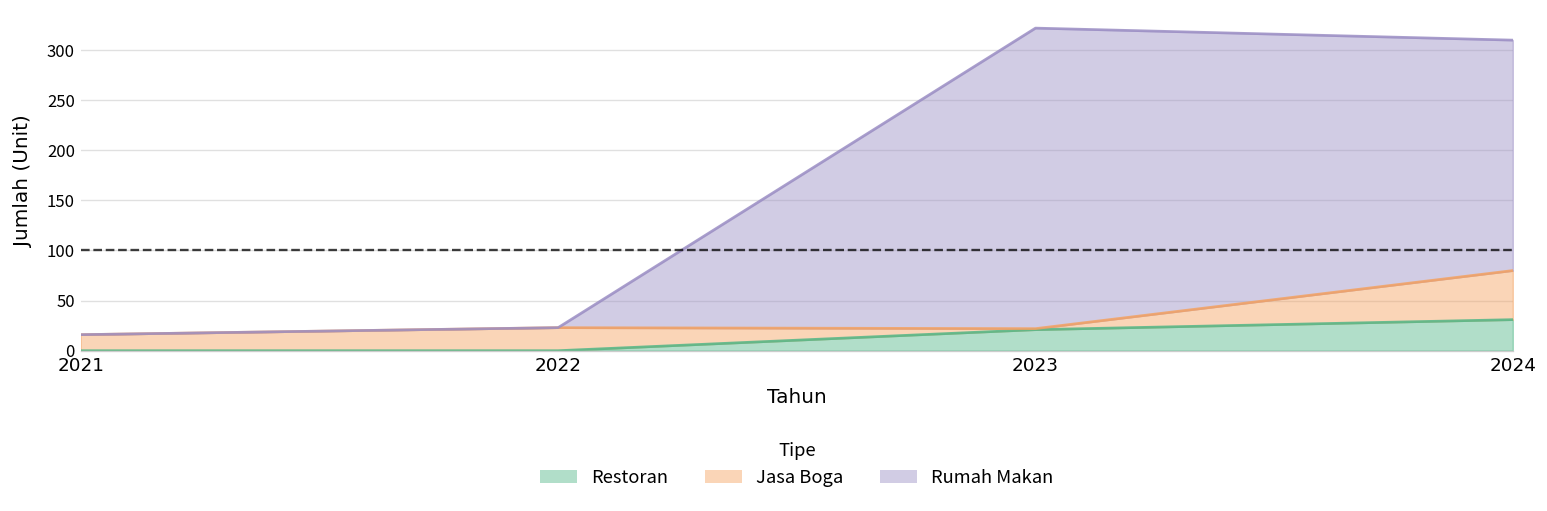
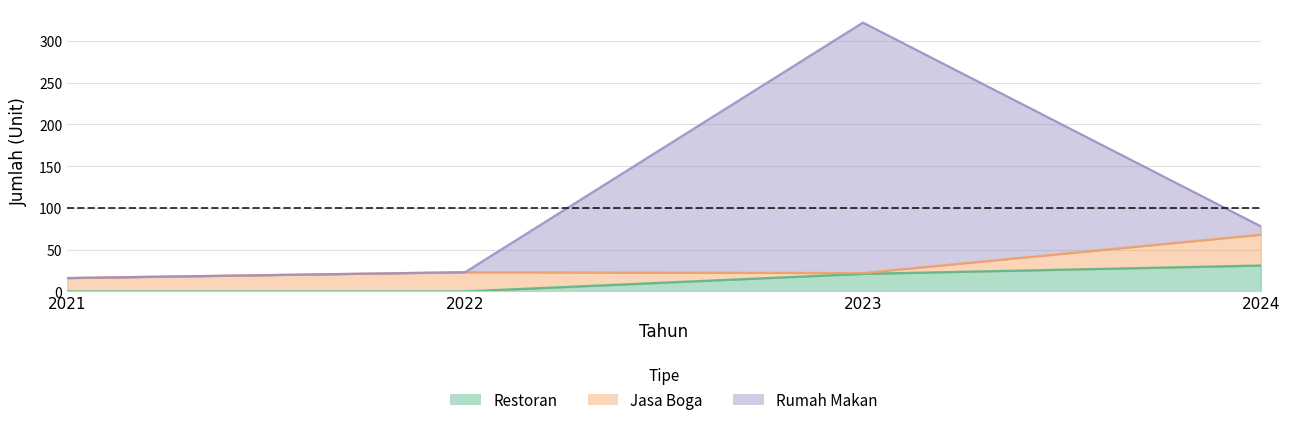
  {
    "Restoran": {
      "2021": 0,
      "2022": 0,
      "2024": 30
    },
    "Jasa Boga": {
-     "2024": 50
+     "2024": 40
    },
    "Rumah Makan": {
      "2023": 300,
-     "2024": 230
+     "2024": 10
    }
  }
